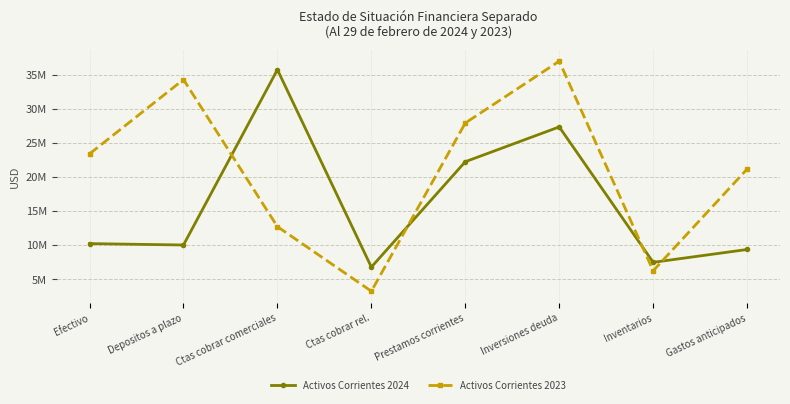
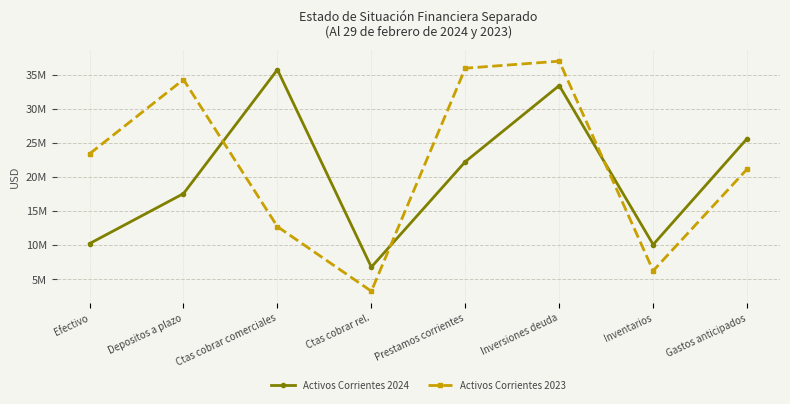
  {
    "Activos Corrientes 2024": {
      "Efectivo": 10000000,
-     "Depositos a plazo": 10000000,
+     "Depositos a plazo": 18000000,
      "Ctas cobrar comerciales": 36000000,
      "Ctas cobrar rel.": 7000000,
      "Prestamos corrientes": 22000000,
-     "Inversiones deuda": 27000000,
-     "Inventarios": 7000000,
-     "Gastos anticipados": 9000000
+     "Inversiones deuda": 33000000,
+     "Inventarios": 10000000,
+     "Gastos anticipados": 26000000
    },
    "Activos Corrientes 2023": {
      "Efectivo": 23000000,
      "Depositos a plazo": 34000000,
      "Ctas cobrar comerciales": 13000000,
      "Ctas cobrar rel.": 3000000,
-     "Prestamos corrientes": 28000000,
+     "Prestamos corrientes": 36000000,
      "Inversiones deuda": 37000000,
      "Inventarios": 6000000,
      "Gastos anticipados": 21000000
    }
  }
